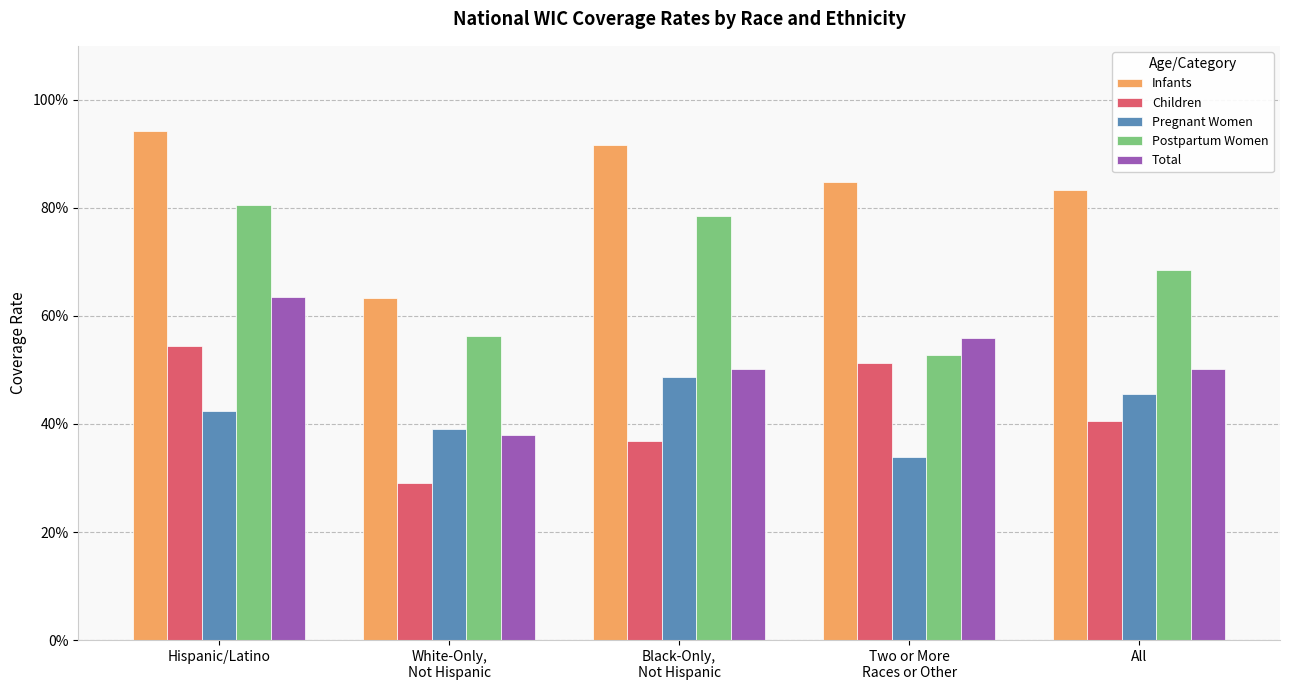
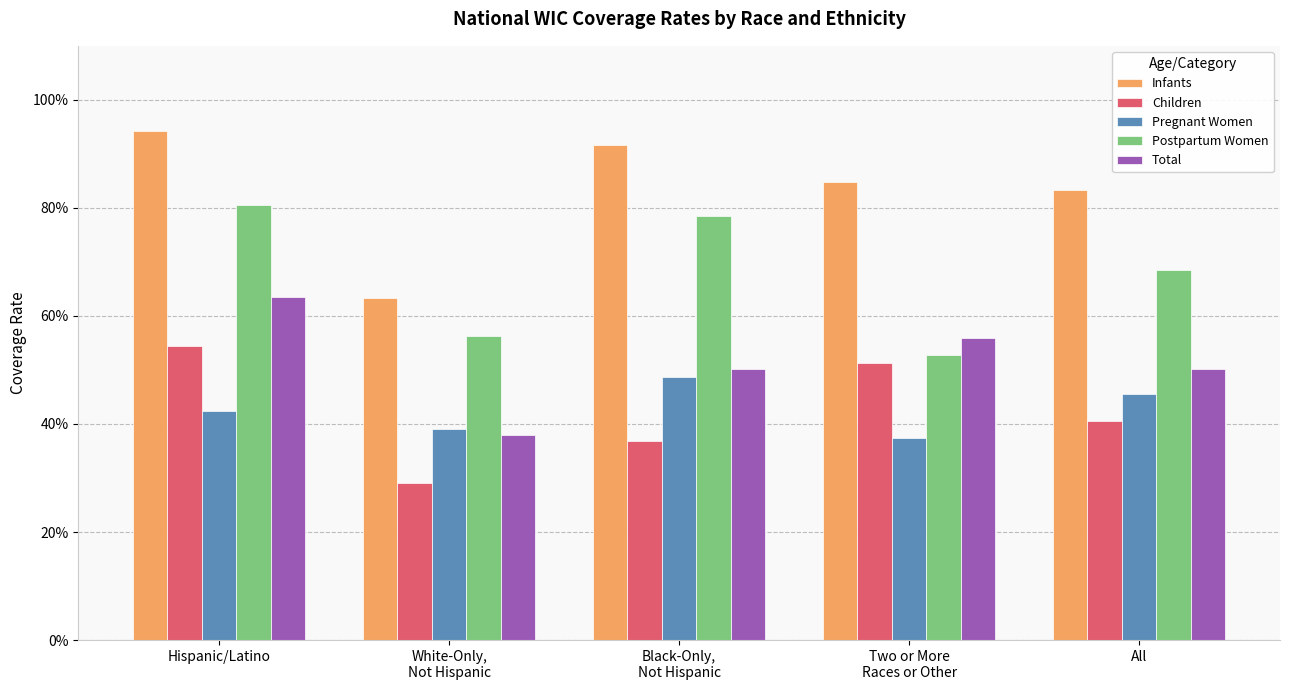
  {
    "Infants": {
      "Hispanic/Latino": "94%",
      "White-Only, Not Hispanic": "63%",
      "Black-Only, Not Hispanic": "92%",
      "Two or More Races or Other": "85%",
      "All": "83%"
    },
    "Children": {
      "Hispanic/Latino": "55%",
      "White-Only, Not Hispanic": "29%",
      "Black-Only, Not Hispanic": "37%",
      "Two or More Races or Other": "51%",
      "All": "41%"
    },
    "Pregnant Women": {
      "Hispanic/Latino": "42%",
      "White-Only, Not Hispanic": "39%",
      "Black-Only, Not Hispanic": "49%",
-     "Two or More Races or Other": "34%",
+     "Two or More Races or Other": "37%",
      "All": "46%"
    },
    "Postpartum Women": {
      "Hispanic/Latino": "81%",
      "White-Only, Not Hispanic": "56%",
      "Black-Only, Not Hispanic": "79%",
      "Two or More Races or Other": "53%",
      "All": "68%"
    },
    "Total": {
      "Hispanic/Latino": "64%",
      "White-Only, Not Hispanic": "38%",
      "Black-Only, Not Hispanic": "50%",
      "Two or More Races or Other": "56%",
      "All": "50%"
    }
  }
